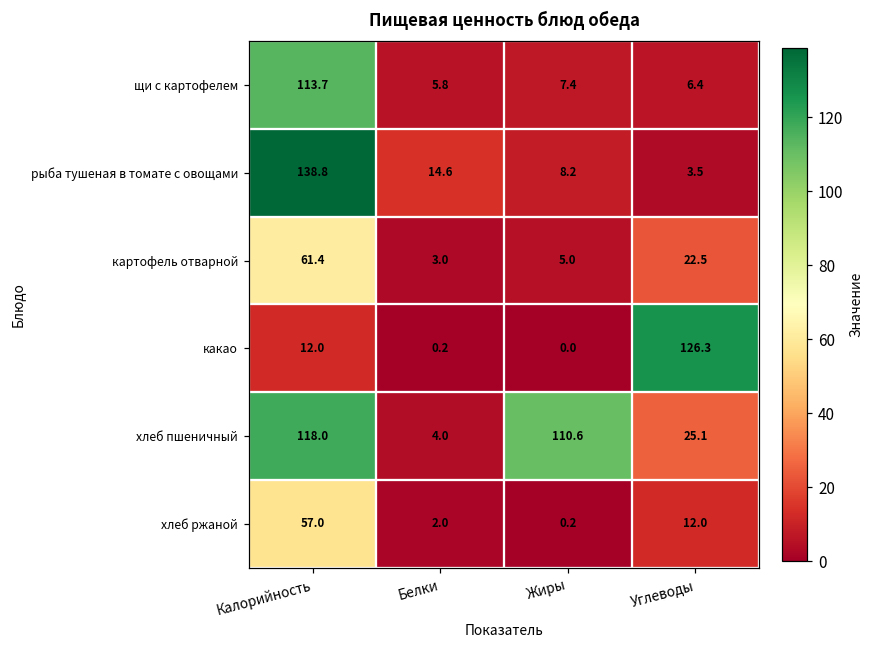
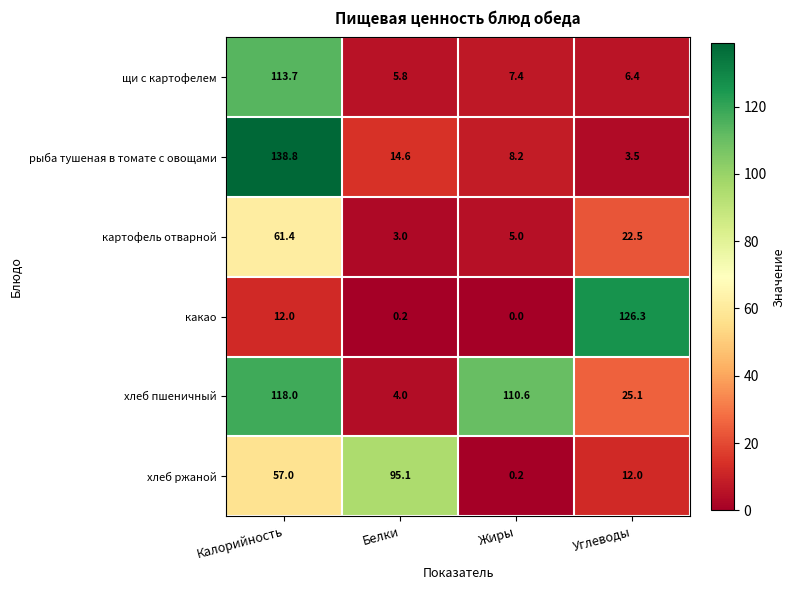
  {
    "щи с картофелем": {
      "Калорийность": 113.7,
      "Белки": 5.8,
      "Жиры": 7.4,
      "Углеводы": 6.4
    },
    "рыба тушеная в томате с овощами": {
      "Калорийность": 138.8,
      "Белки": 14.6,
      "Жиры": 8.2,
      "Углеводы": 3.5
    },
    "картофель отварной": {
      "Калорийность": 61.4,
      "Белки": 3.0,
      "Жиры": 5.0,
      "Углеводы": 22.5
    },
    "какао": {
      "Калорийность": 12.0,
      "Белки": 0.2,
      "Жиры": 0.0,
      "Углеводы": 126.3
    },
    "хлеб пшеничный": {
      "Калорийность": 118.0,
      "Белки": 4.0,
      "Жиры": 110.6,
      "Углеводы": 25.1
    },
    "хлеб ржаной": {
      "Калорийность": 57.0,
-     "Белки": 2.0,
+     "Белки": 95.1,
      "Жиры": 0.2,
      "Углеводы": 12.0
    }
  }
